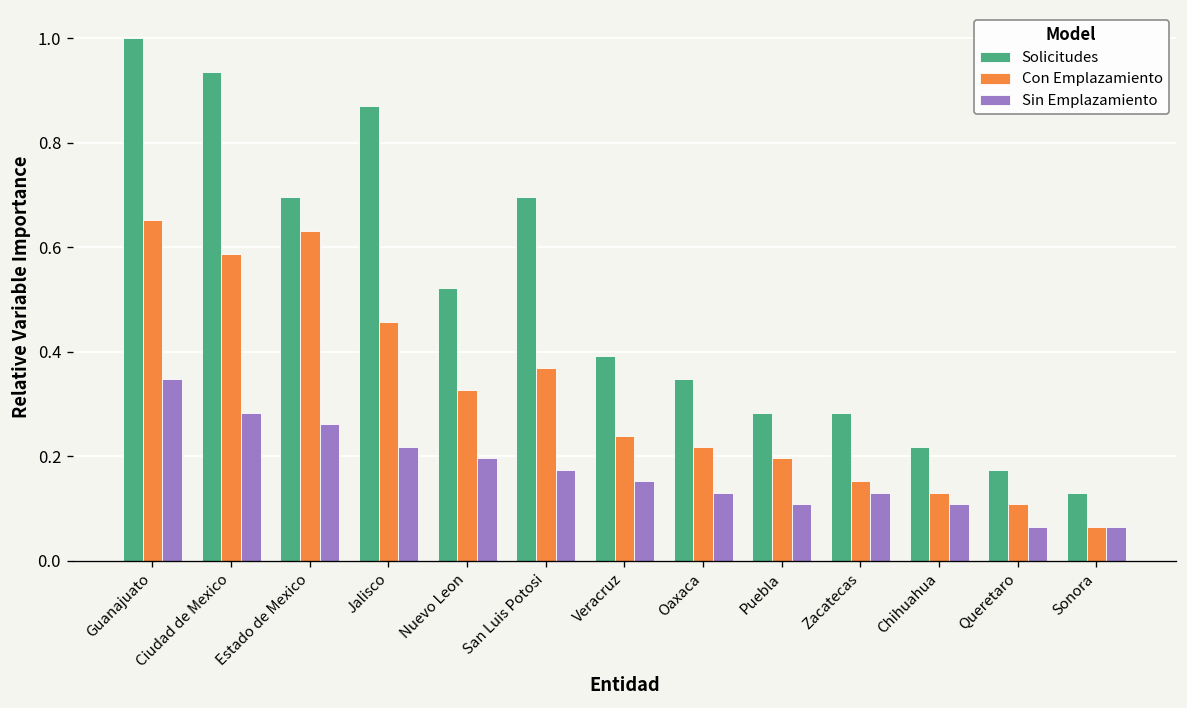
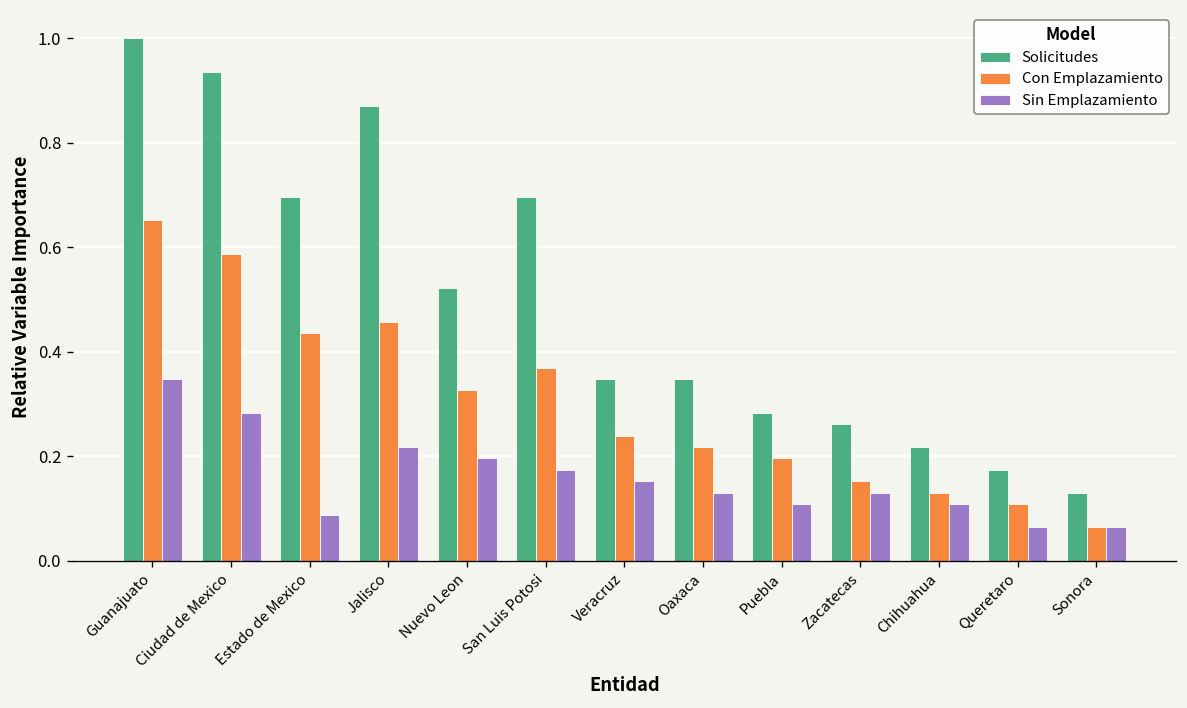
  {
    "Solicitudes": {
      "Guanajuato": 1.00,
      "Ciudad de Mexico": 0.93,
      "Estado de Mexico": 0.70,
      "Jalisco": 0.87,
      "Nuevo Leon": 0.52,
      "San Luis Potosi": 0.70,
-     "Veracruz": 0.39,
+     "Veracruz": 0.35,
      "Oaxaca": 0.35,
      "Puebla": 0.28,
-     "Zacatecas": 0.28,
+     "Zacatecas": 0.26,
      "Chihuahua": 0.22,
      "Queretaro": 0.17,
      "Sonora": 0.13
    },
    "Con Emplazamiento": {
      "Guanajuato": 0.65,
      "Ciudad de Mexico": 0.59,
-     "Estado de Mexico": 0.63,
+     "Estado de Mexico": 0.43,
      "Jalisco": 0.46,
      "Nuevo Leon": 0.33,
      "San Luis Potosi": 0.37,
      "Veracruz": 0.24,
      "Oaxaca": 0.22,
      "Puebla": 0.20,
      "Zacatecas": 0.15,
      "Chihuahua": 0.13,
      "Queretaro": 0.11,
      "Sonora": 0.07
    },
    "Sin Emplazamiento": {
      "Guanajuato": 0.35,
      "Ciudad de Mexico": 0.28,
-     "Estado de Mexico": 0.26,
+     "Estado de Mexico": 0.09,
      "Jalisco": 0.22,
      "Nuevo Leon": 0.20,
      "San Luis Potosi": 0.17,
      "Veracruz": 0.15,
      "Oaxaca": 0.13,
      "Puebla": 0.11,
      "Zacatecas": 0.13,
      "Chihuahua": 0.11,
      "Queretaro": 0.07,
      "Sonora": 0.07
    }
  }
